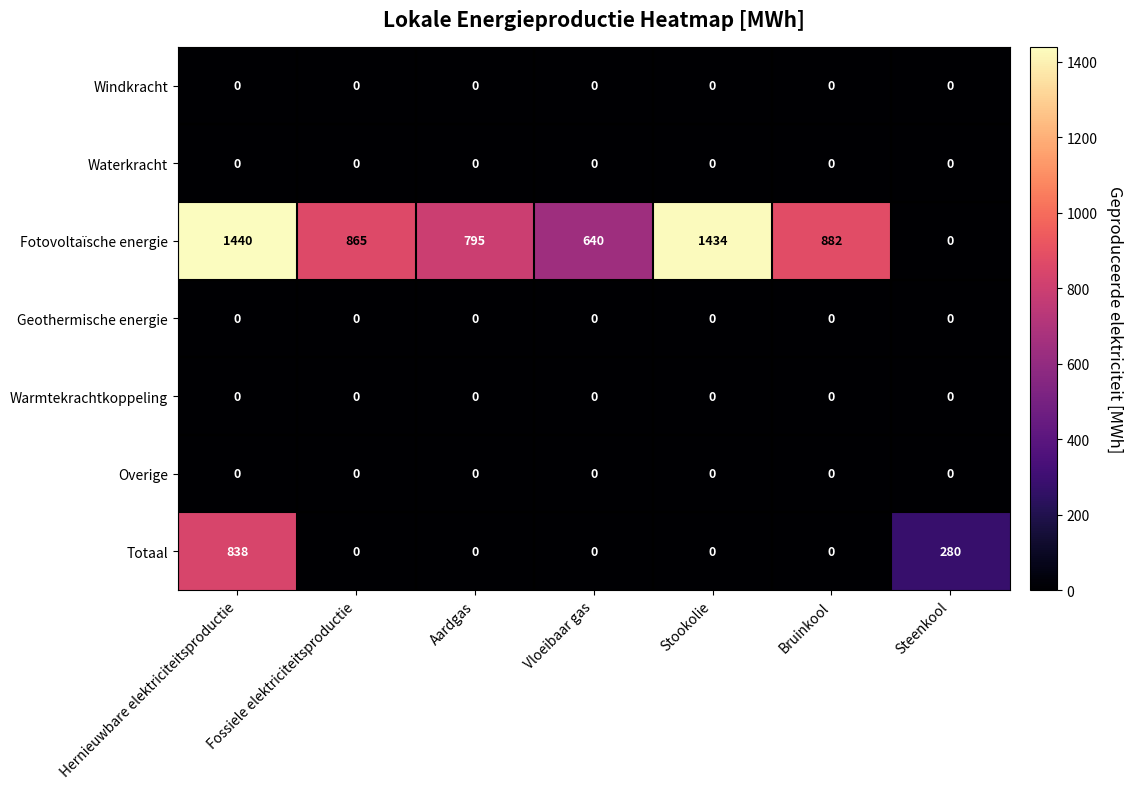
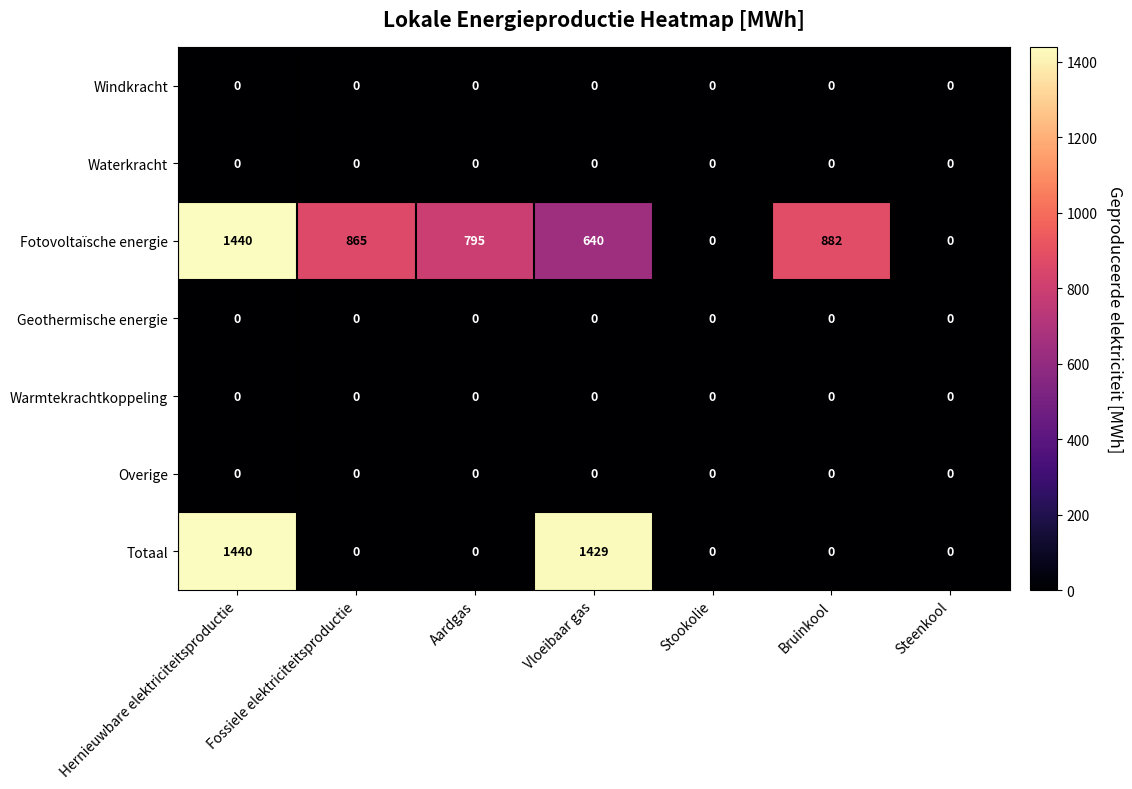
  {
    "Windkracht": {
      "Hernieuwbare elektriciteitsproductie": 0,
      "Fossiele elektriciteitsproductie": 0,
      "Aardgas": 0,
      "Vloeibaar gas": 0,
      "Stookolie": 0,
      "Bruinkool": 0,
      "Steenkool": 0
    },
    "Waterkracht": {
      "Hernieuwbare elektriciteitsproductie": 0,
      "Fossiele elektriciteitsproductie": 0,
      "Aardgas": 0,
      "Vloeibaar gas": 0,
      "Stookolie": 0,
      "Bruinkool": 0,
      "Steenkool": 0
    },
    "Fotovoltaïsche energie": {
      "Hernieuwbare elektriciteitsproductie": 1440,
      "Fossiele elektriciteitsproductie": 865,
      "Aardgas": 795,
      "Vloeibaar gas": 640,
-     "Stookolie": 1434,
+     "Stookolie": 0,
      "Bruinkool": 882,
      "Steenkool": 0
    },
    "Geothermische energie": {
      "Hernieuwbare elektriciteitsproductie": 0,
      "Fossiele elektriciteitsproductie": 0,
      "Aardgas": 0,
      "Vloeibaar gas": 0,
      "Stookolie": 0,
      "Bruinkool": 0,
      "Steenkool": 0
    },
    "Warmtekrachtkoppeling": {
      "Hernieuwbare elektriciteitsproductie": 0,
      "Fossiele elektriciteitsproductie": 0,
      "Aardgas": 0,
      "Vloeibaar gas": 0,
      "Stookolie": 0,
      "Bruinkool": 0,
      "Steenkool": 0
    },
    "Overige": {
      "Hernieuwbare elektriciteitsproductie": 0,
      "Fossiele elektriciteitsproductie": 0,
      "Aardgas": 0,
      "Vloeibaar gas": 0,
      "Stookolie": 0,
      "Bruinkool": 0,
      "Steenkool": 0
    },
    "Totaal": {
-     "Hernieuwbare elektriciteitsproductie": 838,
+     "Hernieuwbare elektriciteitsproductie": 1440,
      "Fossiele elektriciteitsproductie": 0,
      "Aardgas": 0,
-     "Vloeibaar gas": 0,
+     "Vloeibaar gas": 1429,
      "Stookolie": 0,
      "Bruinkool": 0,
-     "Steenkool": 280
+     "Steenkool": 0
    }
  }
